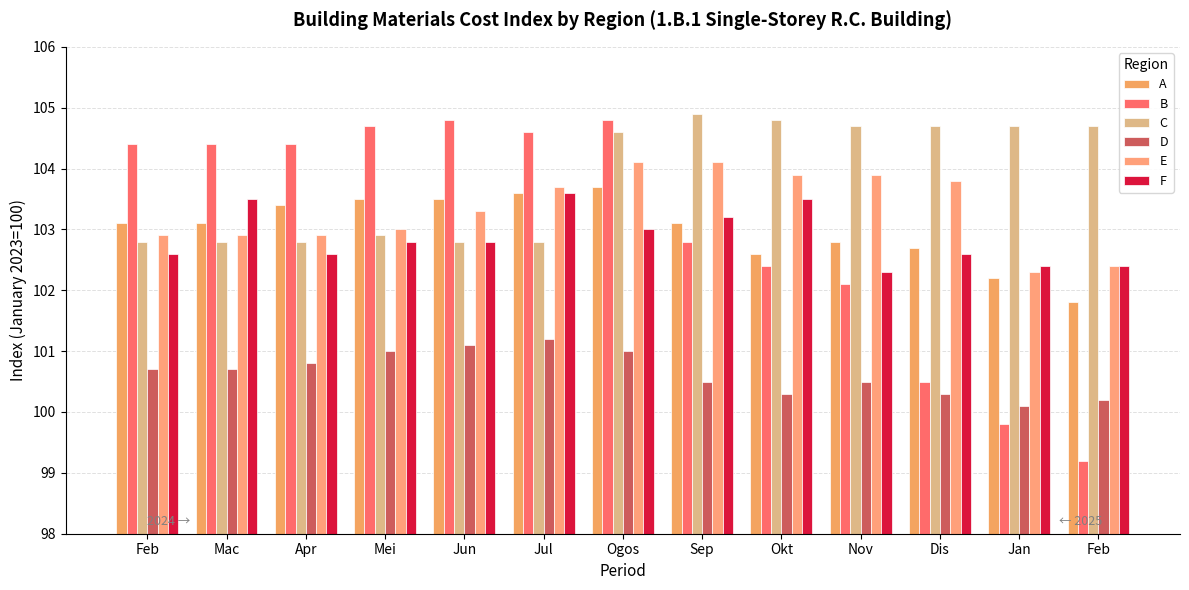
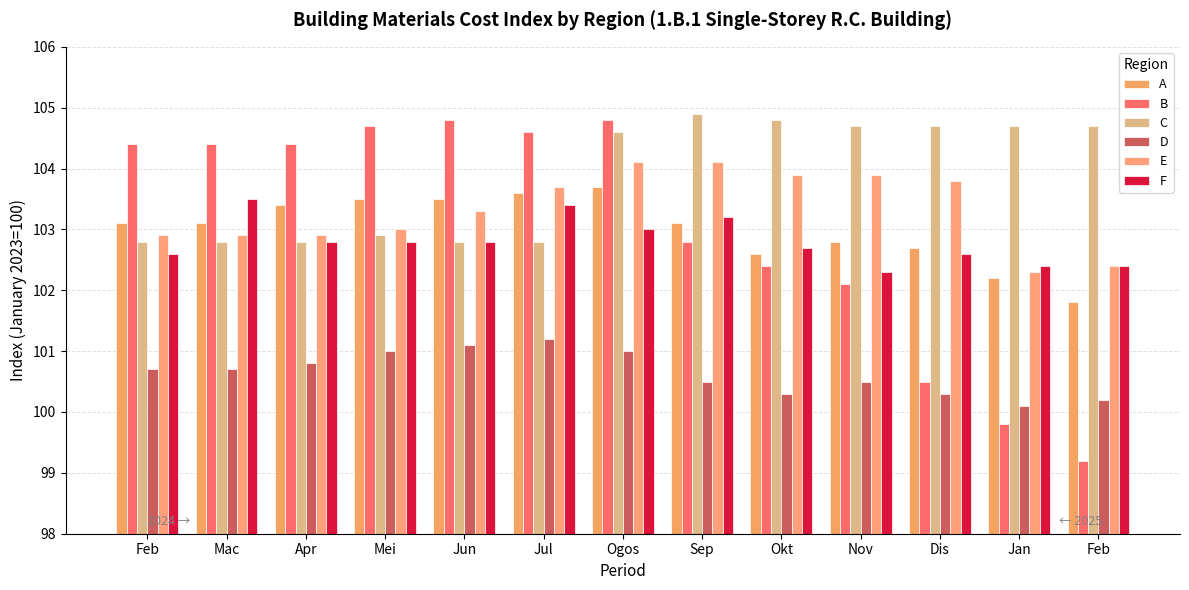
  {
    "F": {
      "Mac": 103.5,
-     "Apr": 102.6,
+     "Apr": 102.8,
      "Mei": 102.8,
      "Jun": 102.8,
-     "Jul": 103.6,
+     "Jul": 103.4,
      "Ogos": 103.0,
      "Sep": 103.2,
-     "Okt": 103.5,
+     "Okt": 102.7,
      "Nov": 102.3,
      "Dis": 102.6,
      "Jan": 102.4
    }
  }
